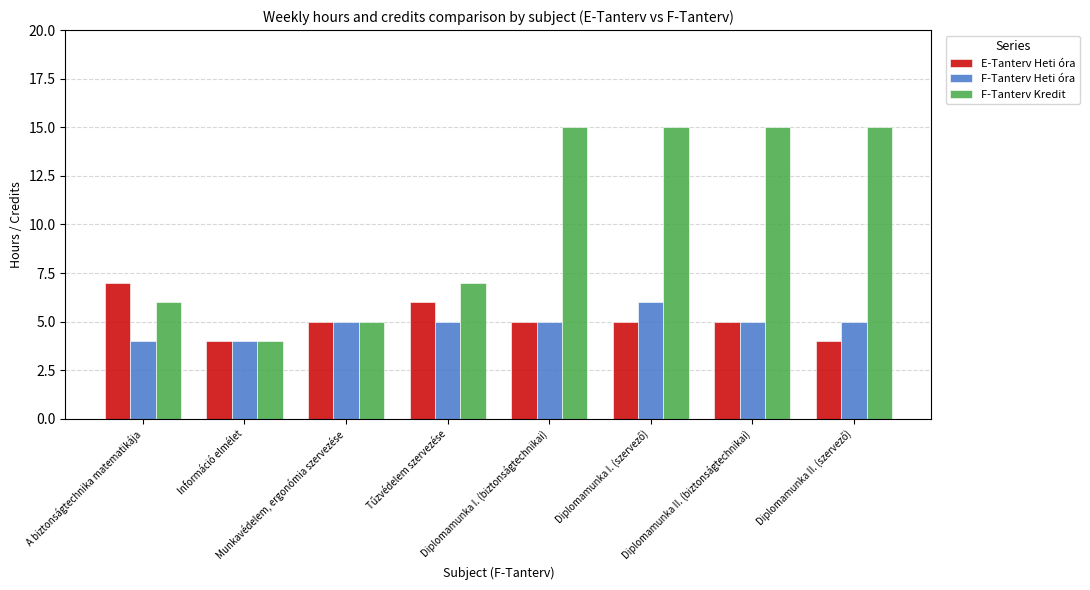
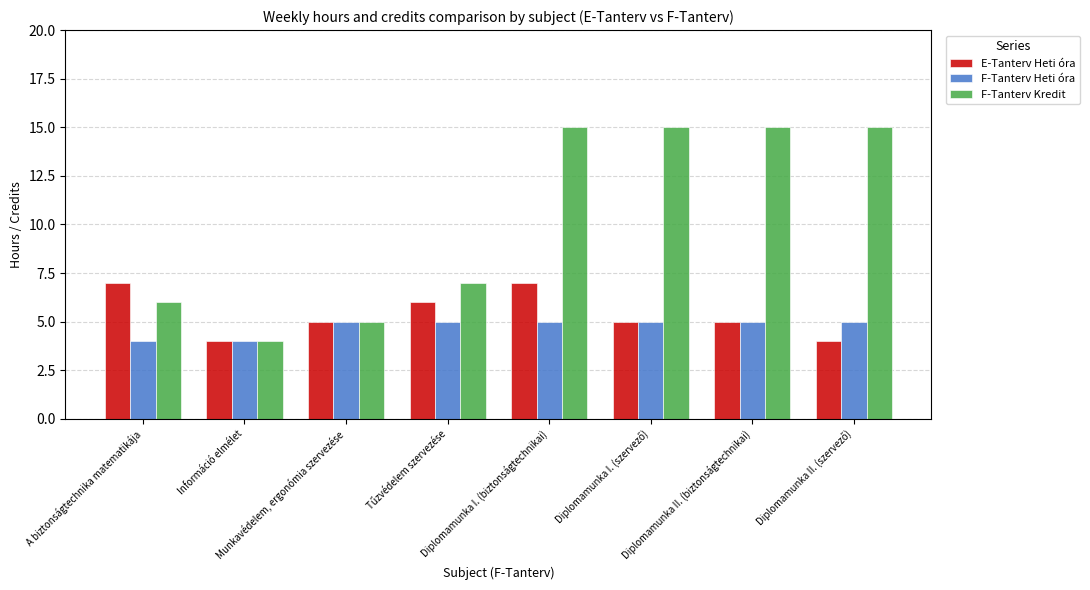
  {
    "E-Tanterv Heti óra": {
      "A biztonságtechnika matematikája": 7,
      "Információ elmélet": 4,
      "Munkavédelem, ergonómia szervezése": 5,
      "Tűzvédelem szervezése": 6,
-     "Diplomamunka I. (biztonságtechnikai)": 5,
+     "Diplomamunka I. (biztonságtechnikai)": 7,
      "Diplomamunka I. (szervező)": 5,
      "Diplomamunka II. (biztonságtechnikai)": 5,
      "Diplomamunka II. (szervező)": 4
    },
    "F-Tanterv Heti óra": {
      "A biztonságtechnika matematikája": 4,
      "Információ elmélet": 4,
      "Munkavédelem, ergonómia szervezése": 5,
      "Tűzvédelem szervezése": 5,
      "Diplomamunka I. (biztonságtechnikai)": 5,
-     "Diplomamunka I. (szervező)": 6,
+     "Diplomamunka I. (szervező)": 5,
      "Diplomamunka II. (biztonságtechnikai)": 5,
      "Diplomamunka II. (szervező)": 5
    },
    "F-Tanterv Kredit": {
      "A biztonságtechnika matematikája": 6,
      "Információ elmélet": 4,
      "Munkavédelem, ergonómia szervezése": 5,
      "Tűzvédelem szervezése": 7,
      "Diplomamunka I. (biztonságtechnikai)": 15,
      "Diplomamunka I. (szervező)": 15,
      "Diplomamunka II. (biztonságtechnikai)": 15,
      "Diplomamunka II. (szervező)": 15
    }
  }
